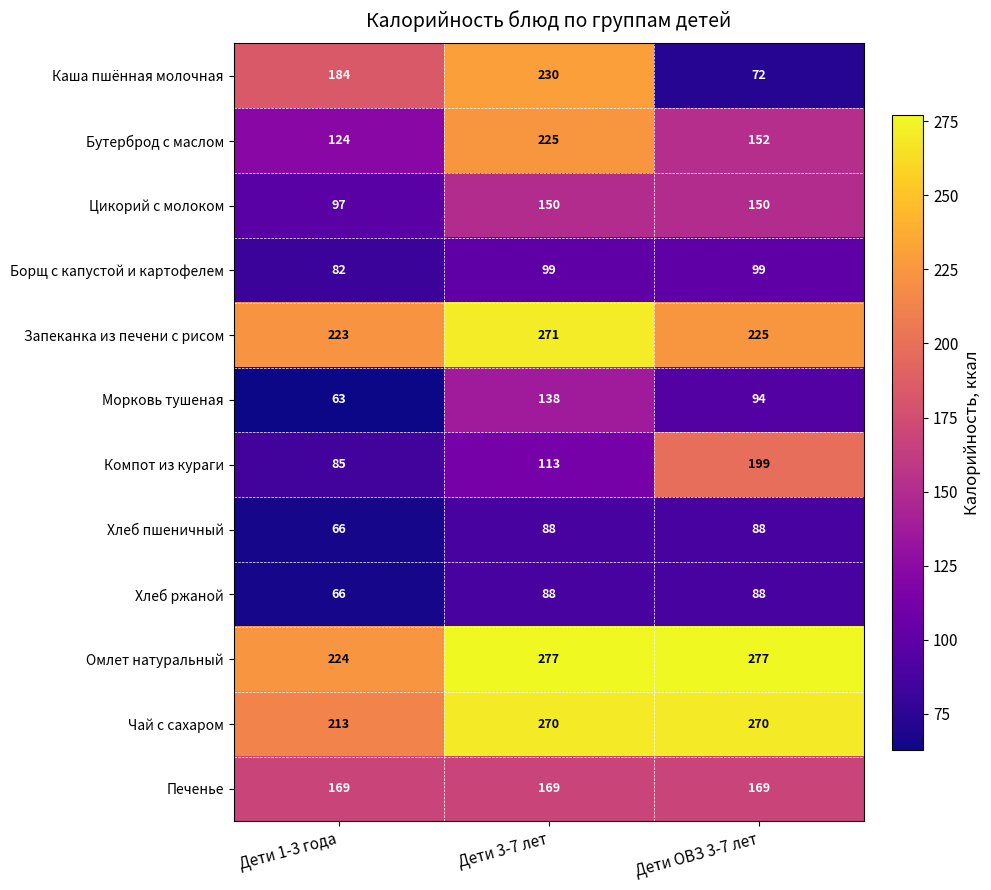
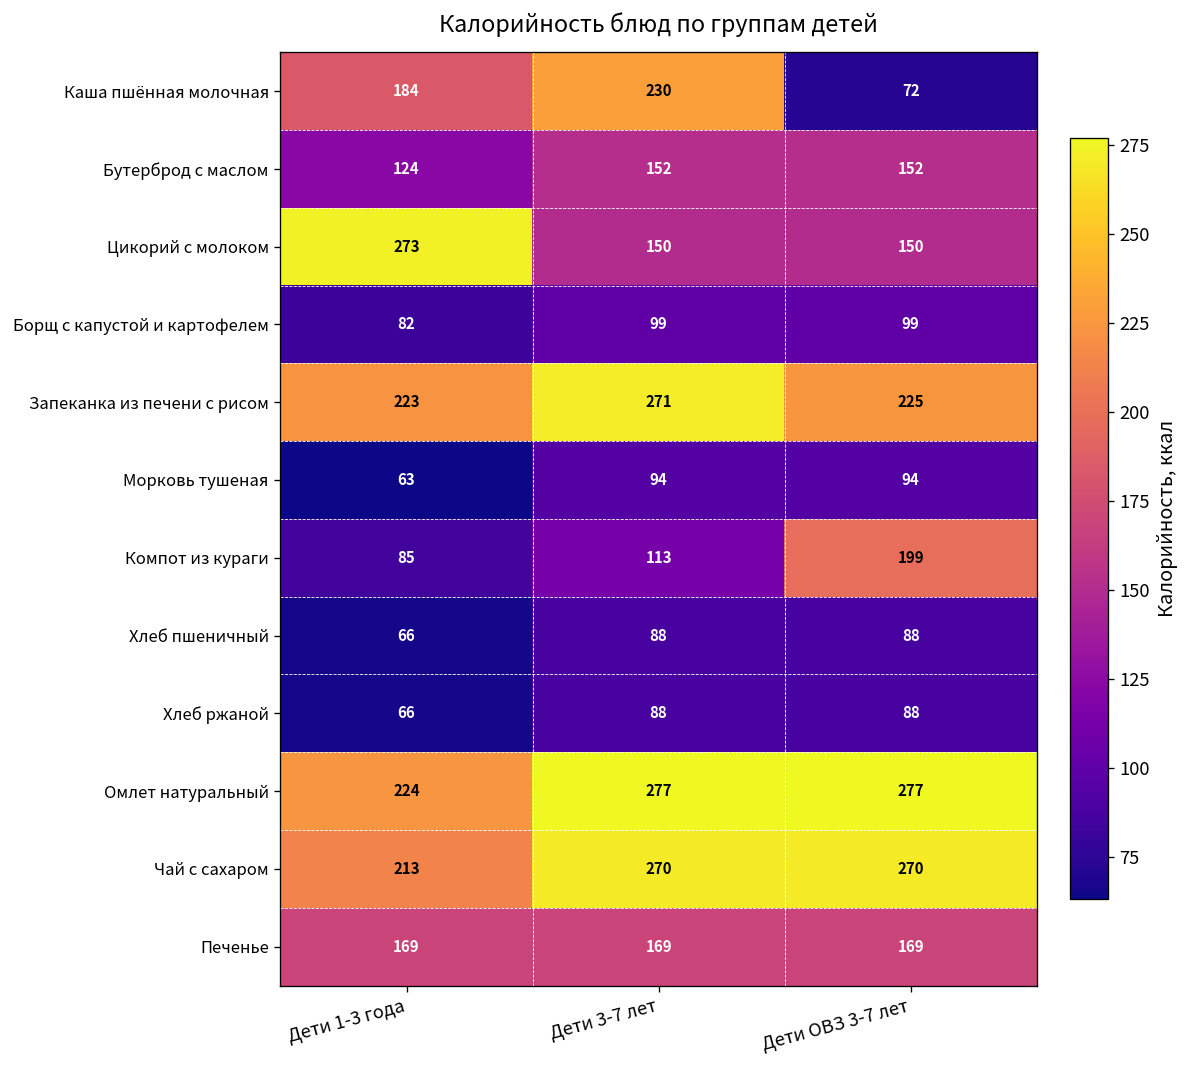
  {
    "Каша пшённая молочная": {
      "Дети 1-3 года": 184,
      "Дети 3-7 лет": 230,
      "Дети ОВЗ 3-7 лет": 72
    },
    "Бутерброд с маслом": {
      "Дети 1-3 года": 124,
-     "Дети 3-7 лет": 225,
+     "Дети 3-7 лет": 152,
      "Дети ОВЗ 3-7 лет": 152
    },
    "Цикорий с молоком": {
-     "Дети 1-3 года": 97,
+     "Дети 1-3 года": 273,
      "Дети 3-7 лет": 150,
      "Дети ОВЗ 3-7 лет": 150
    },
    "Борщ с капустой и картофелем": {
      "Дети 1-3 года": 82,
      "Дети 3-7 лет": 99,
      "Дети ОВЗ 3-7 лет": 99
    },
    "Запеканка из печени с рисом": {
      "Дети 1-3 года": 223,
      "Дети 3-7 лет": 271,
      "Дети ОВЗ 3-7 лет": 225
    },
    "Морковь тушеная": {
      "Дети 1-3 года": 63,
-     "Дети 3-7 лет": 138,
+     "Дети 3-7 лет": 94,
      "Дети ОВЗ 3-7 лет": 94
    },
    "Компот из кураги": {
      "Дети 1-3 года": 85,
      "Дети 3-7 лет": 113,
      "Дети ОВЗ 3-7 лет": 199
    },
    "Хлеб пшеничный": {
      "Дети 1-3 года": 66,
      "Дети 3-7 лет": 88,
      "Дети ОВЗ 3-7 лет": 88
    },
    "Хлеб ржаной": {
      "Дети 1-3 года": 66,
      "Дети 3-7 лет": 88,
      "Дети ОВЗ 3-7 лет": 88
    },
    "Омлет натуральный": {
      "Дети 1-3 года": 224,
      "Дети 3-7 лет": 277,
      "Дети ОВЗ 3-7 лет": 277
    },
    "Чай с сахаром": {
      "Дети 1-3 года": 213,
      "Дети 3-7 лет": 270,
      "Дети ОВЗ 3-7 лет": 270
    },
    "Печенье": {
      "Дети 1-3 года": 169,
      "Дети 3-7 лет": 169,
      "Дети ОВЗ 3-7 лет": 169
    }
  }
